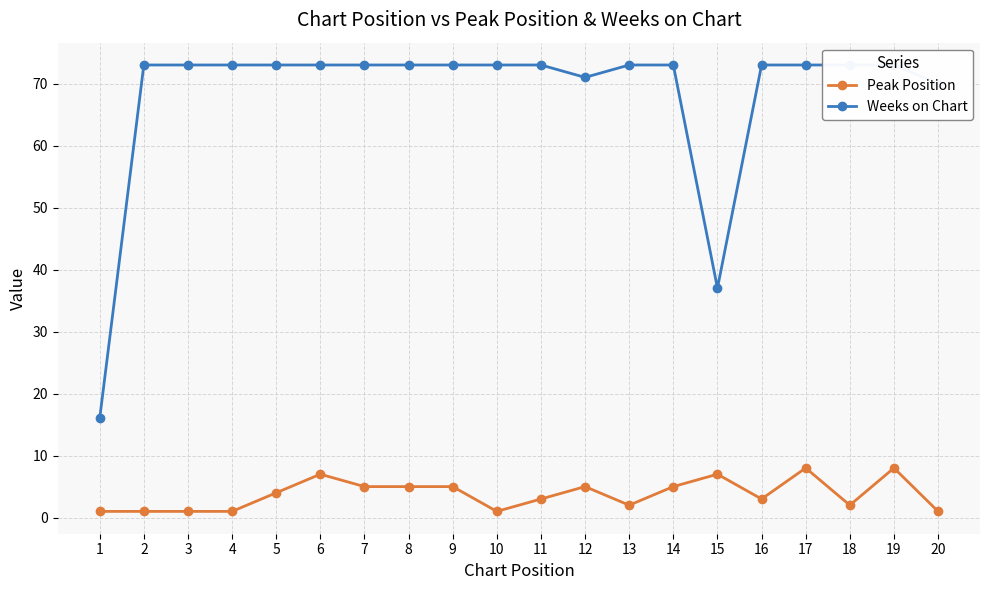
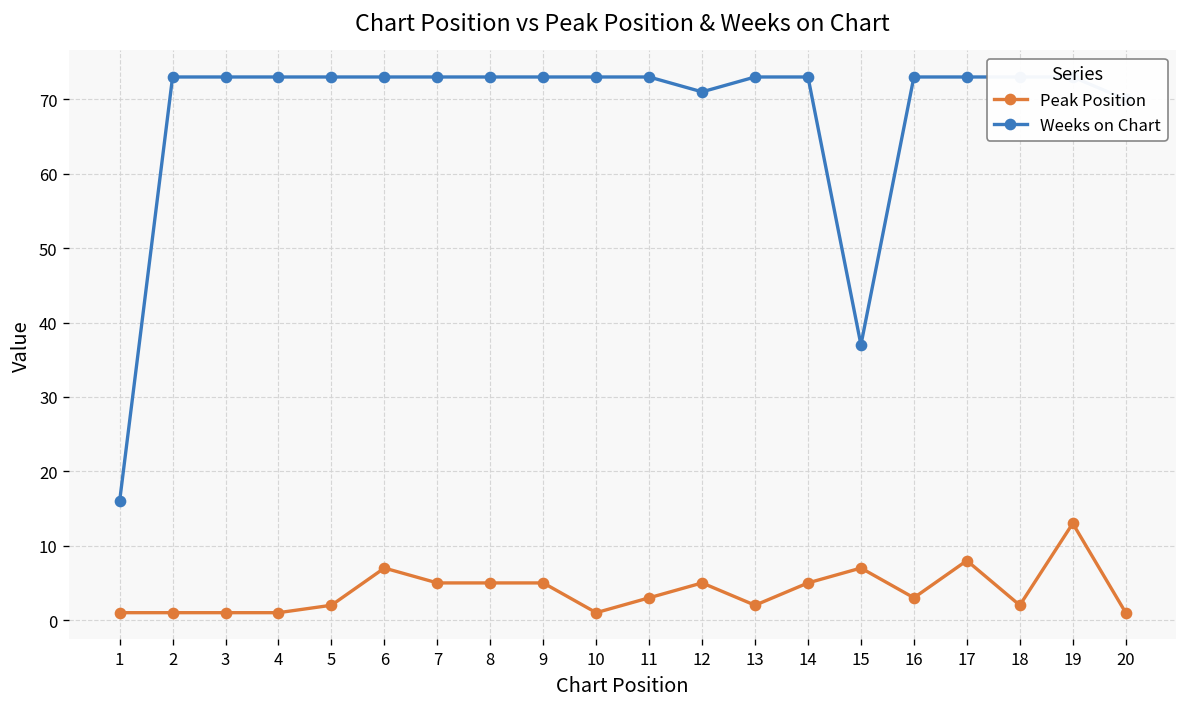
  {
    "Peak Position": {
      "1": 1,
      "2": 1,
      "3": 1,
      "4": 1,
-     "5": 4,
+     "5": 2,
      "6": 7,
      "7": 5,
      "8": 5,
      "9": 5,
      "10": 1,
      "11": 3,
      "12": 5,
      "13": 2,
      "14": 5,
      "15": 7,
      "16": 3,
      "17": 8,
      "18": 2,
-     "19": 8,
+     "19": 13,
      "20": 1
    },
    "Weeks on Chart": {
      "1": 16,
      "2": 73,
      "3": 73,
      "4": 73,
      "5": 73,
      "6": 73,
      "7": 73,
      "8": 73,
      "9": 73,
      "10": 73,
      "11": 73,
      "12": 71,
      "13": 73,
      "14": 73,
      "15": 37,
      "16": 73,
      "17": 73
    }
  }
